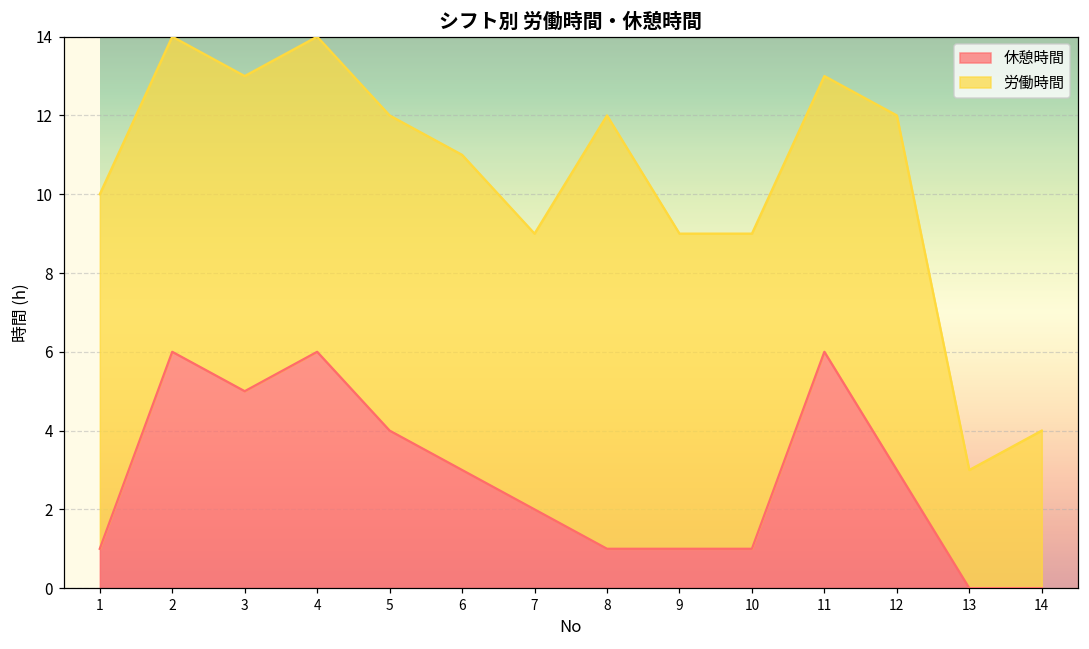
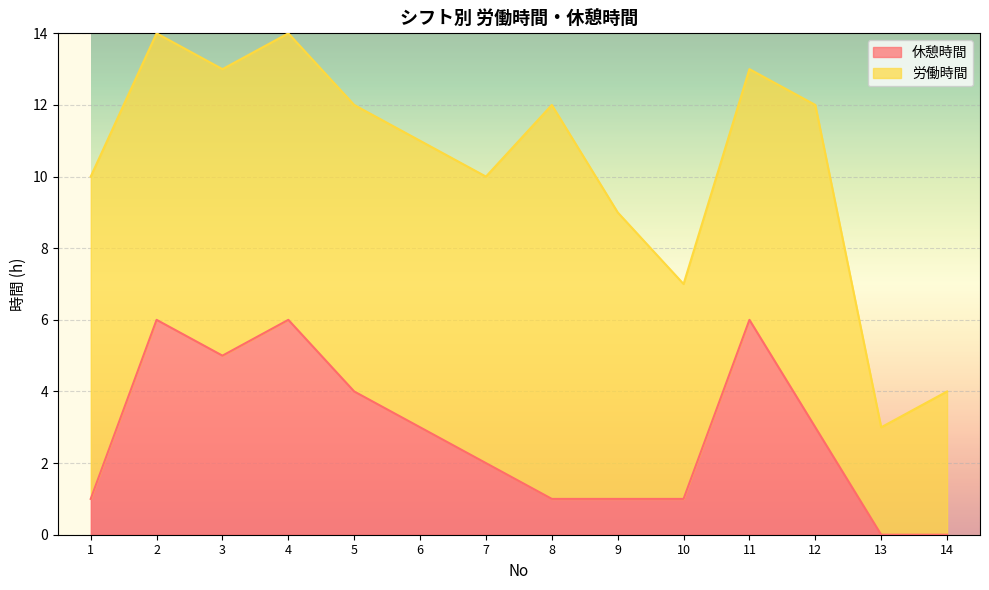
  {
    "休憩時間": {
      "1": 1,
      "2": 6,
      "3": 5,
      "4": 6,
      "5": 4,
      "6": 3,
      "7": 2,
      "8": 1,
      "9": 1,
      "10": 1,
      "11": 6,
      "12": 3,
      "13": 0,
      "14": 0
    },
    "労働時間": {
      "1": 9,
      "2": 8,
      "3": 8,
      "4": 8,
      "5": 8,
      "6": 8,
-     "7": 7,
+     "7": 8,
      "8": 11,
      "9": 8,
-     "10": 8,
+     "10": 6,
      "11": 7,
      "12": 9,
      "13": 3,
      "14": 4
    }
  }
